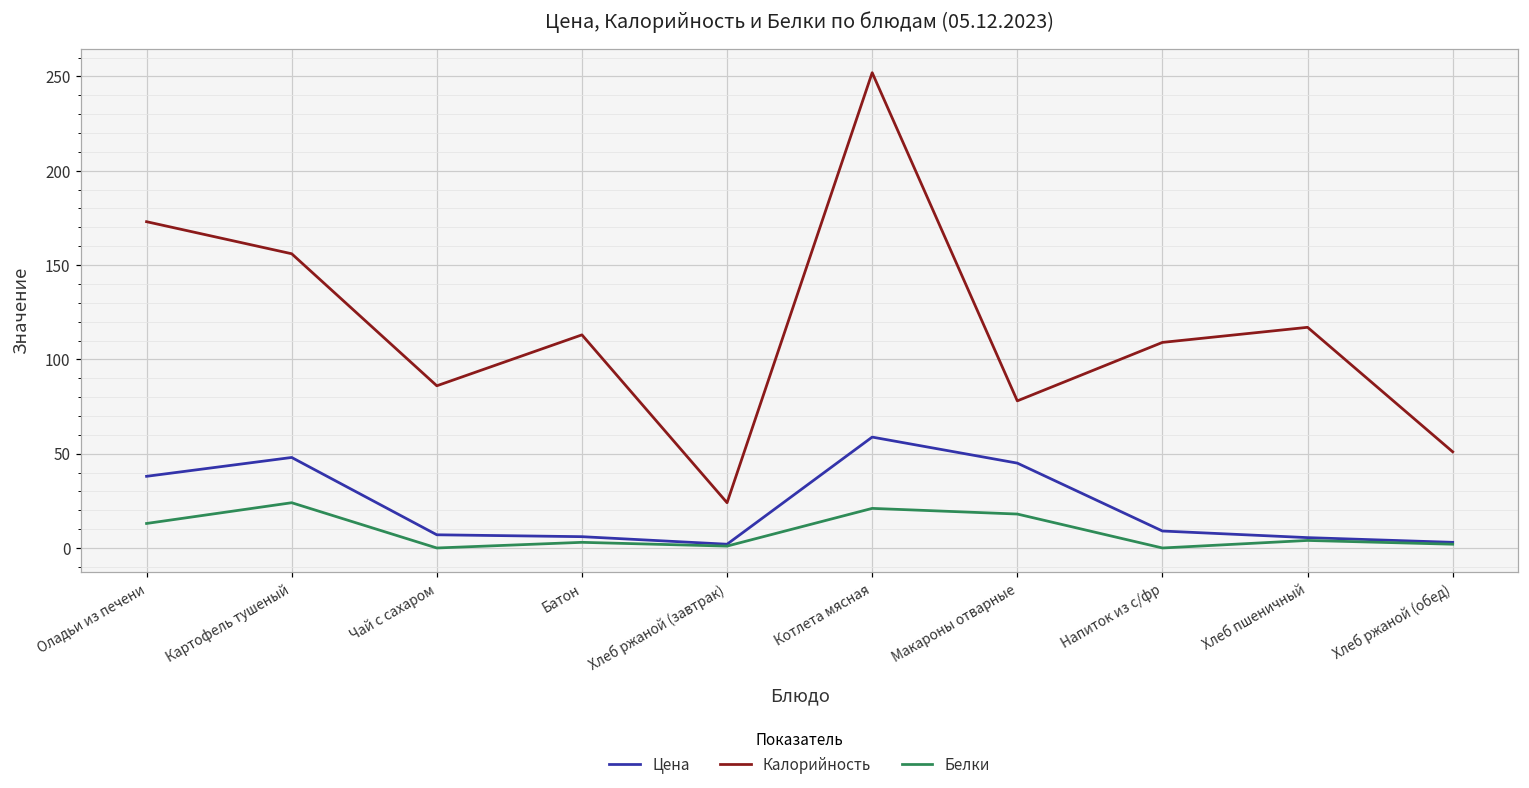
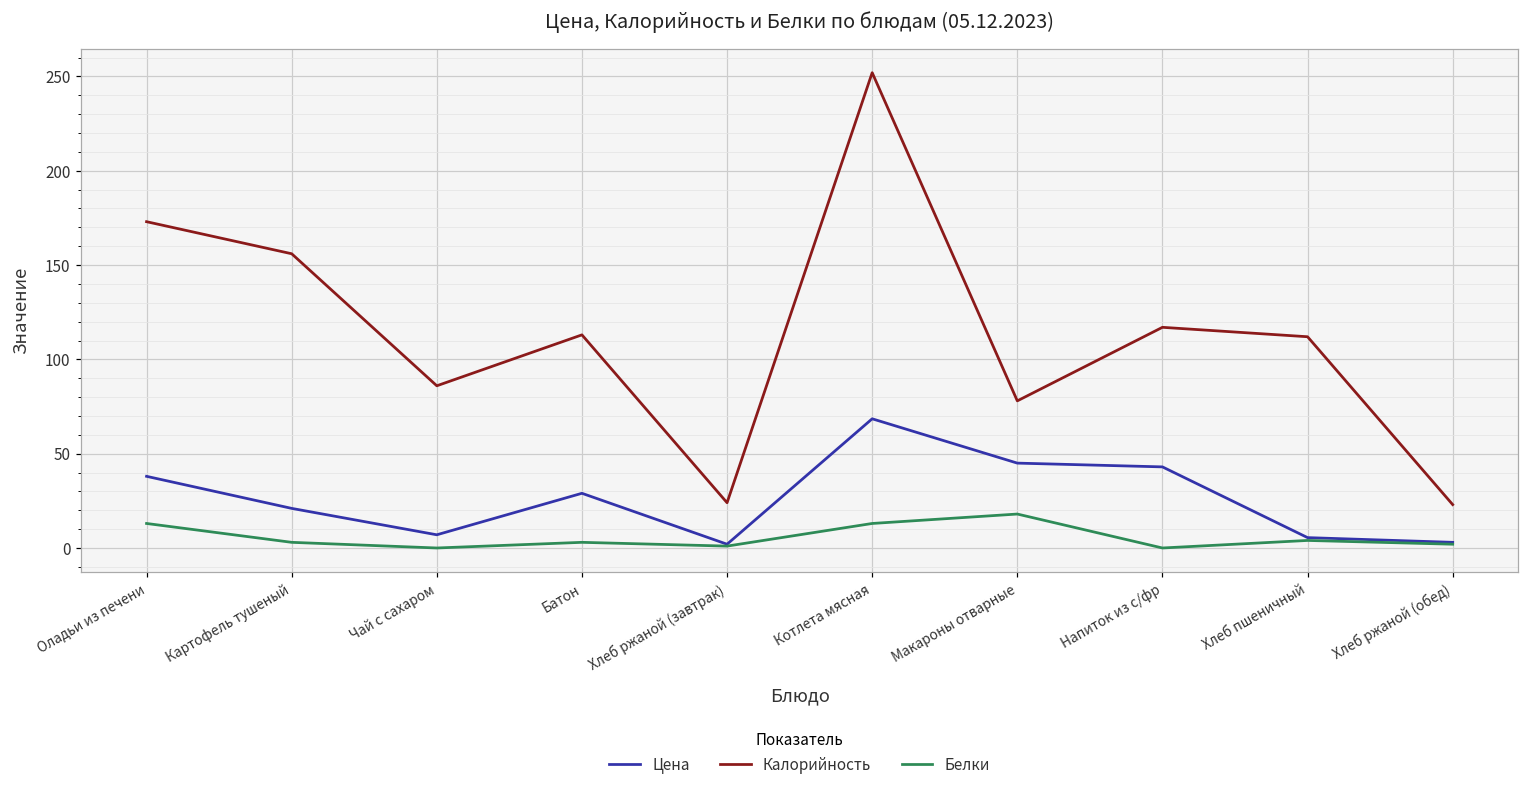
  {
    "Цена": {
      "Оладьи из печени": 38,
-     "Картофель тушеный": 48,
+     "Картофель тушеный": 21,
      "Чай с сахаром": 7,
-     "Батон": 6,
-     "Котлета мясная": 59,
+     "Батон": 29,
+     "Котлета мясная": 69,
      "Макароны отварные": 45,
-     "Напиток из с/фр": 9
+     "Напиток из с/фр": 43
    },
    "Калорийность": {
      "Оладьи из печени": 173,
      "Картофель тушеный": 156,
      "Чай с сахаром": 86,
      "Батон": 113,
      "Хлеб ржаной (завтрак)": 24,
      "Котлета мясная": 252,
      "Макароны отварные": 78,
-     "Напиток из с/фр": 109,
-     "Хлеб пшеничный": 117,
-     "Хлеб ржаной (обед)": 51
+     "Напиток из с/фр": 117,
+     "Хлеб пшеничный": 112,
+     "Хлеб ржаной (обед)": 23
    },
    "Белки": {
      "Оладьи из печени": 13,
-     "Картофель тушеный": 24,
+     "Картофель тушеный": 3,
      "Чай с сахаром": 0,
      "Батон": 3,
-     "Котлета мясная": 21,
+     "Котлета мясная": 13,
      "Макароны отварные": 18,
      "Напиток из с/фр": 0
    }
  }
